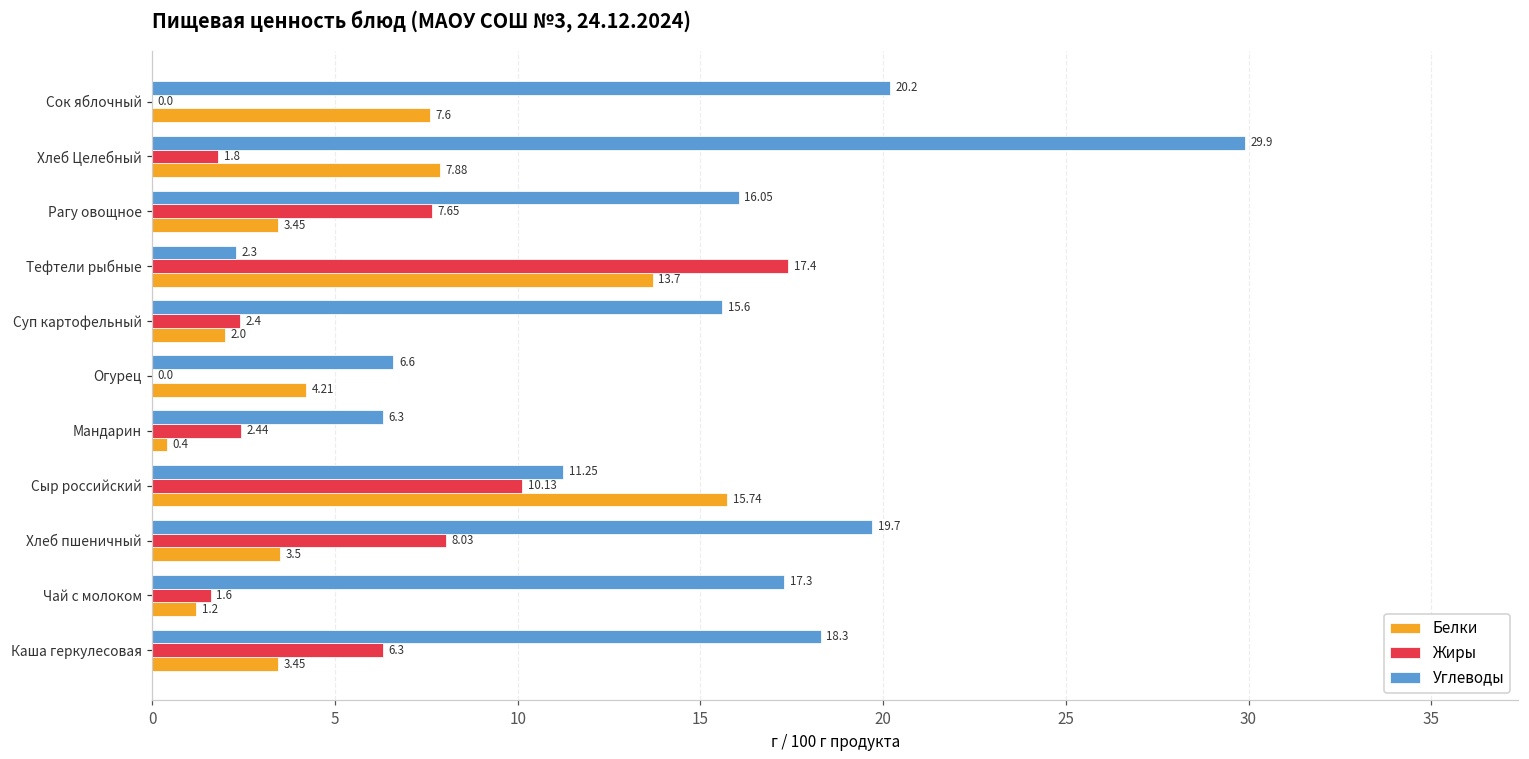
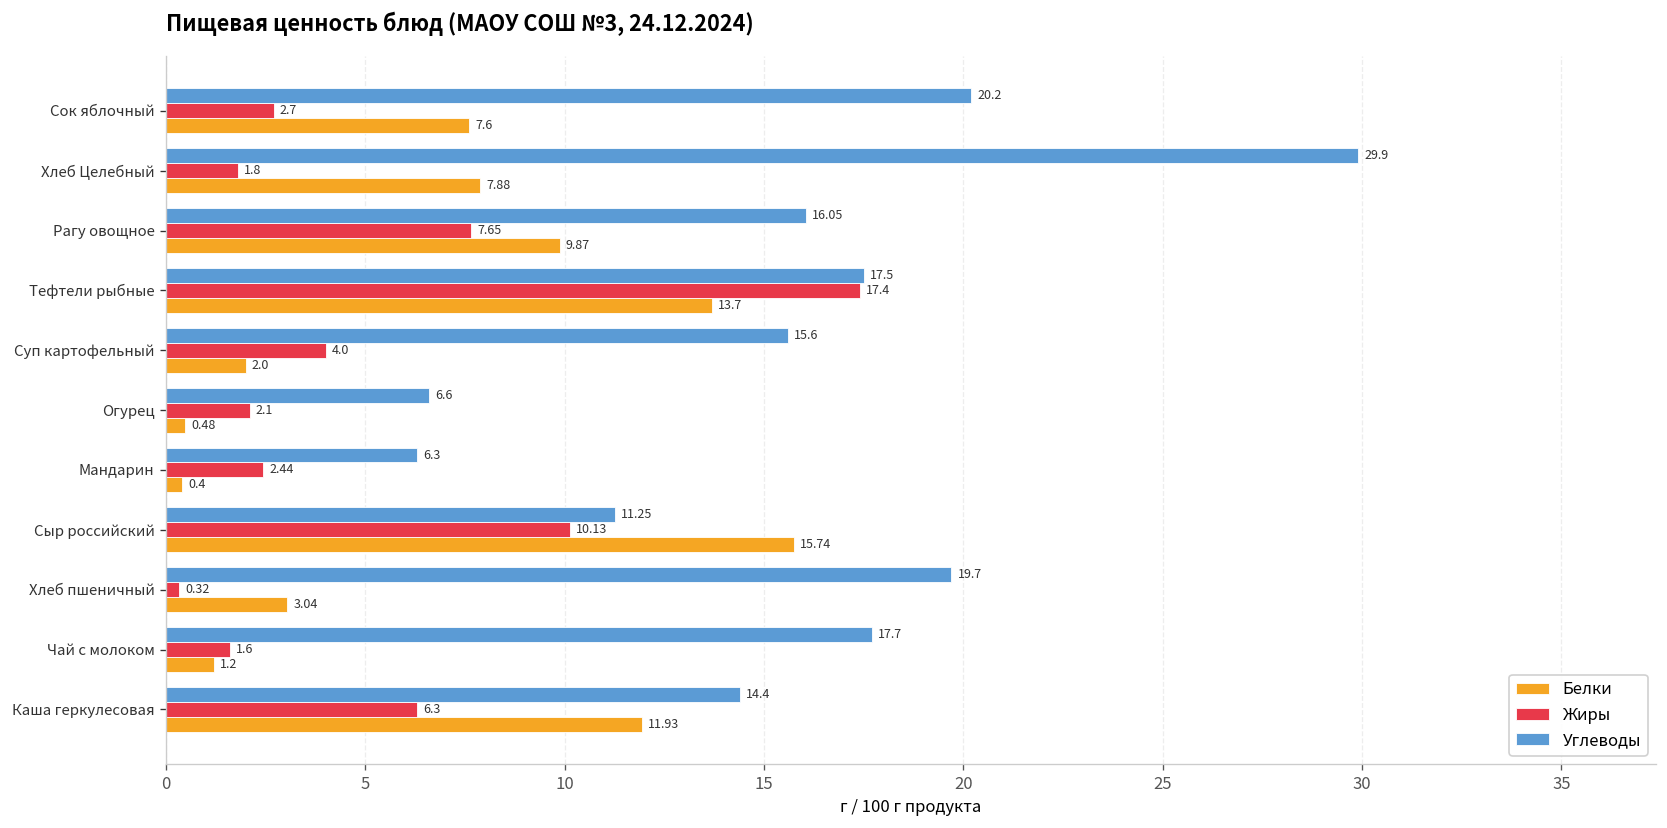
  {
    "Белки": {
      "Сок яблочный": 7.6,
      "Хлеб Целебный": 7.88,
-     "Рагу овощное": 3.45,
+     "Рагу овощное": 9.87,
      "Тефтели рыбные": 13.7,
      "Суп картофельный": 2.0,
-     "Огурец": 4.21,
+     "Огурец": 0.48,
      "Мандарин": 0.4,
      "Сыр российский": 15.74,
-     "Хлеб пшеничный": 3.5,
+     "Хлеб пшеничный": 3.04,
      "Чай с молоком": 1.2,
-     "Каша геркулесовая": 3.45
+     "Каша геркулесовая": 11.93
    },
    "Жиры": {
-     "Сок яблочный": 0.0,
+     "Сок яблочный": 2.7,
      "Хлеб Целебный": 1.8,
      "Рагу овощное": 7.65,
      "Тефтели рыбные": 17.4,
-     "Суп картофельный": 2.4,
-     "Огурец": 0.0,
+     "Суп картофельный": 4.0,
+     "Огурец": 2.1,
      "Мандарин": 2.44,
      "Сыр российский": 10.13,
-     "Хлеб пшеничный": 8.03,
+     "Хлеб пшеничный": 0.32,
      "Чай с молоком": 1.6,
      "Каша геркулесовая": 6.3
    },
    "Углеводы": {
      "Сок яблочный": 20.2,
      "Хлеб Целебный": 29.9,
      "Рагу овощное": 16.05,
-     "Тефтели рыбные": 2.3,
+     "Тефтели рыбные": 17.5,
      "Суп картофельный": 15.6,
      "Огурец": 6.6,
      "Мандарин": 6.3,
      "Сыр российский": 11.25,
      "Хлеб пшеничный": 19.7,
-     "Чай с молоком": 17.3,
-     "Каша геркулесовая": 18.3
+     "Чай с молоком": 17.7,
+     "Каша геркулесовая": 14.4
    }
  }
